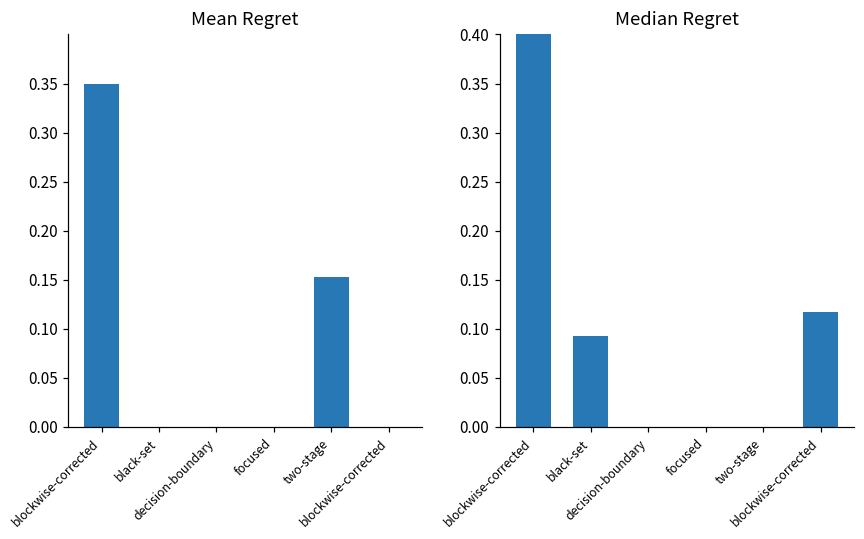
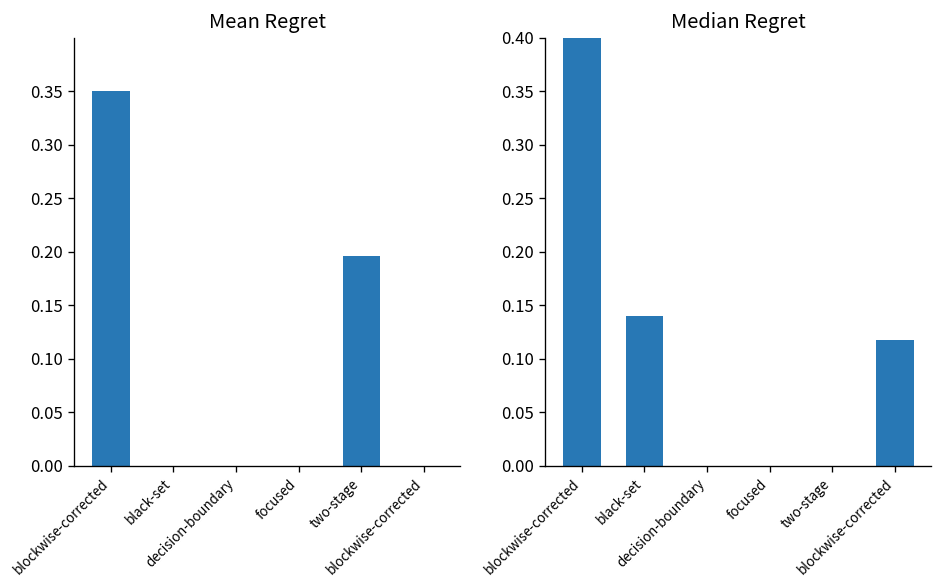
  {
    "Mean Regret": {
      "black-set": 0.00,
      "decision-boundary": 0.00,
      "focused": 0.00,
-     "two-stage": 0.15
+     "two-stage": 0.20
    },
    "Median Regret": {
-     "black-set": 0.09,
+     "black-set": 0.14,
      "decision-boundary": 0.00,
      "focused": 0.00,
      "two-stage": 0.00
    }
  }
